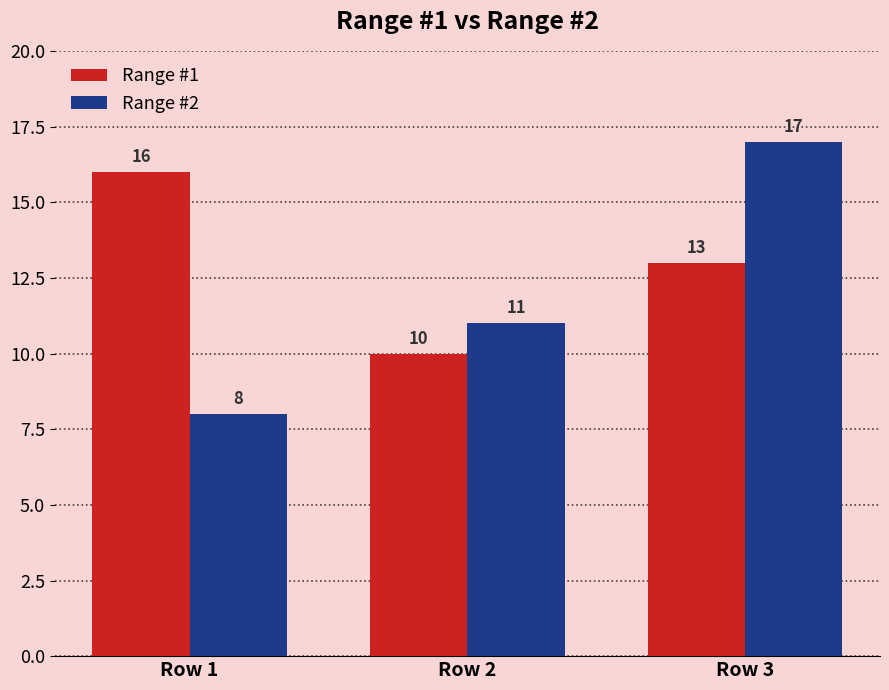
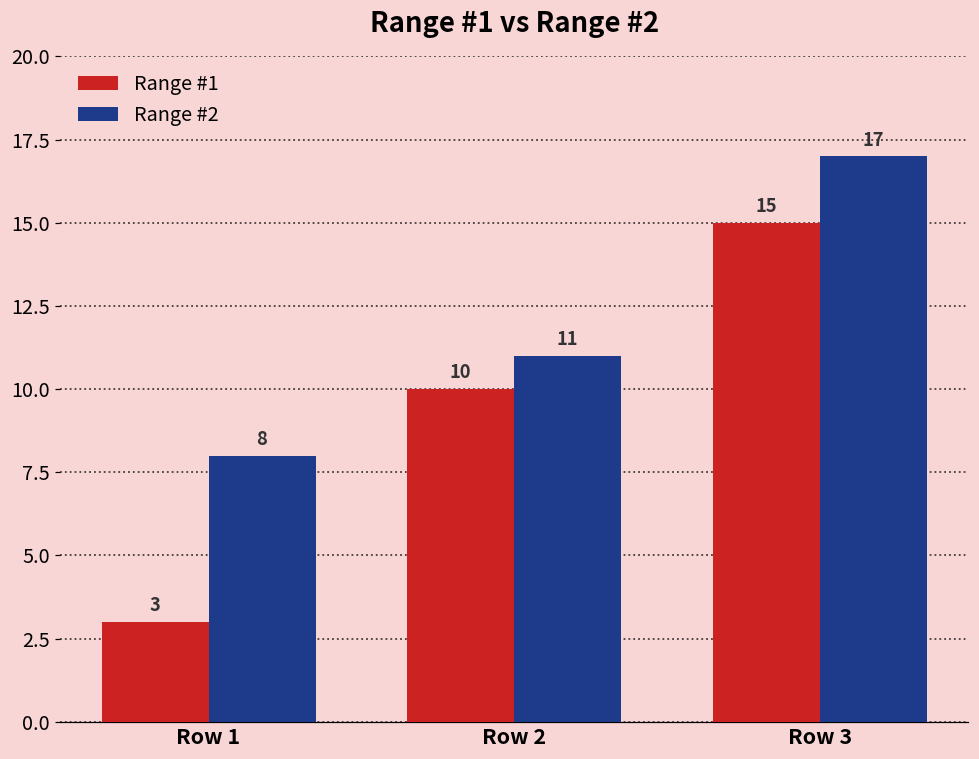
  {
    "Range #1": {
-     "Row 1": 16,
+     "Row 1": 3,
      "Row 2": 10,
-     "Row 3": 13
+     "Row 3": 15
    },
    "Range #2": {
      "Row 1": 8,
      "Row 2": 11,
      "Row 3": 17
    }
  }
